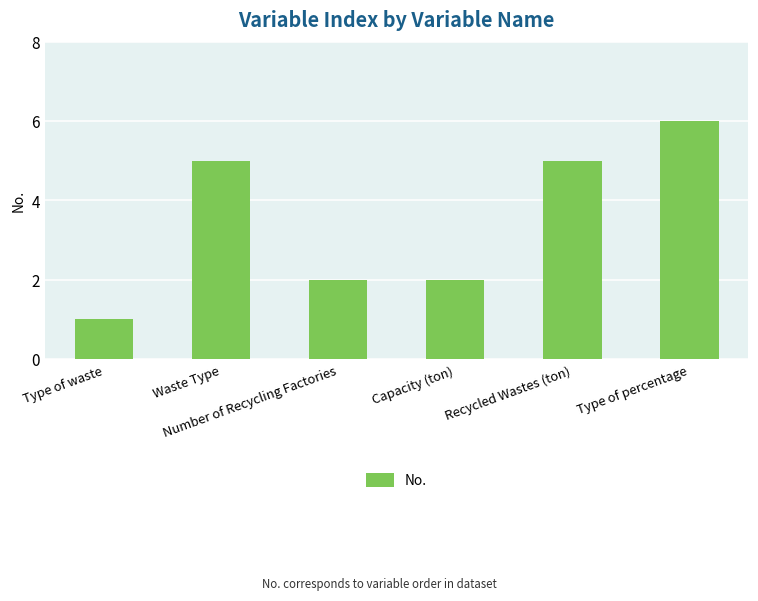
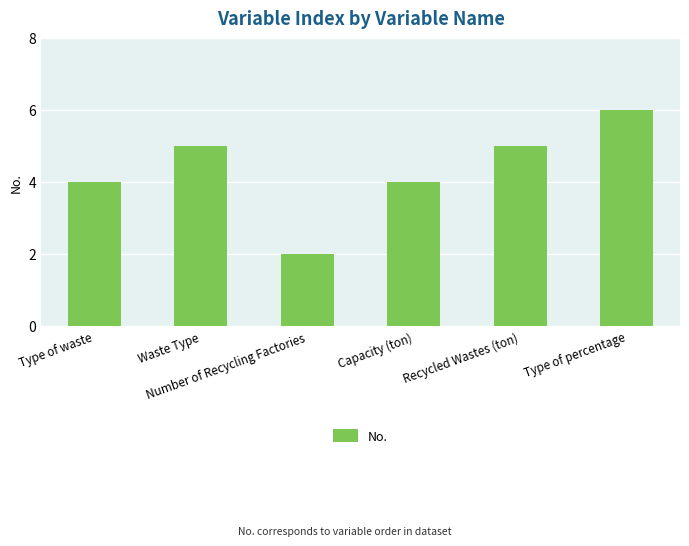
  {
-   "Type of waste": 1,
+   "Type of waste": 4,
    "Waste Type": 5,
    "Number of Recycling Factories": 2,
-   "Capacity (ton)": 2,
+   "Capacity (ton)": 4,
    "Recycled Wastes (ton)": 5,
    "Type of percentage": 6
  }
